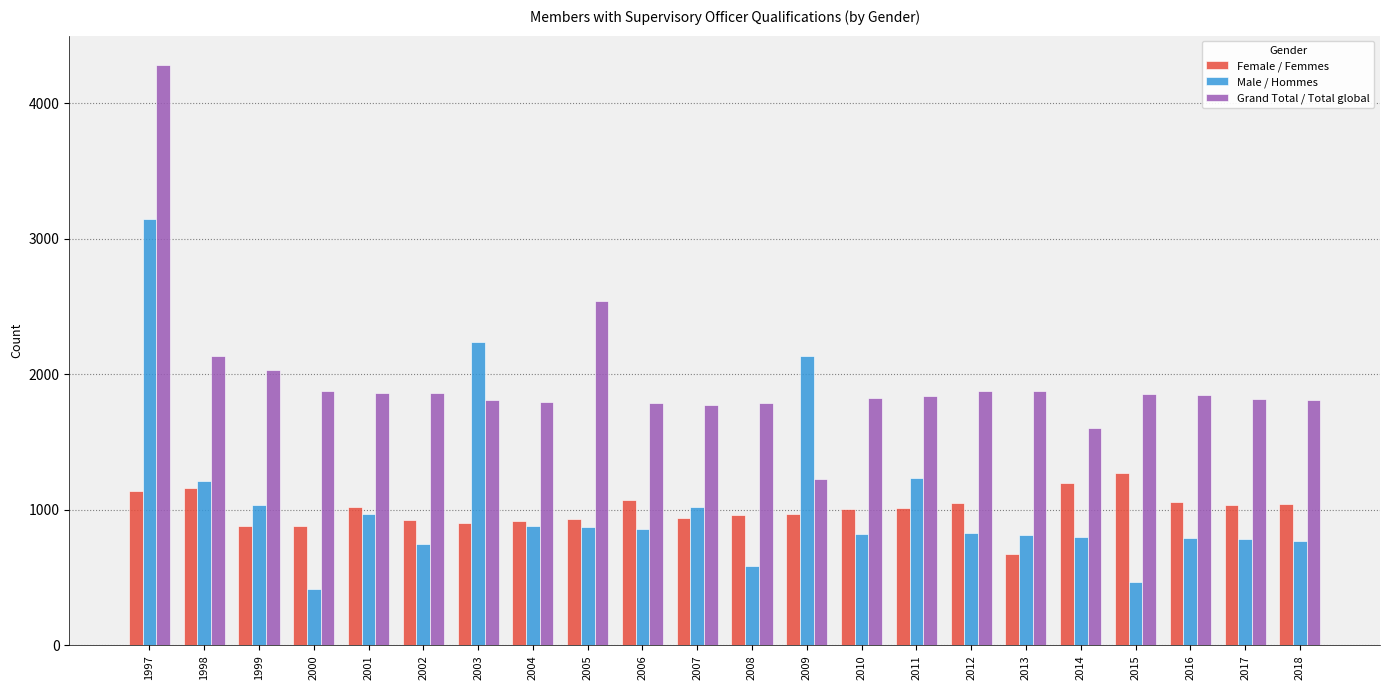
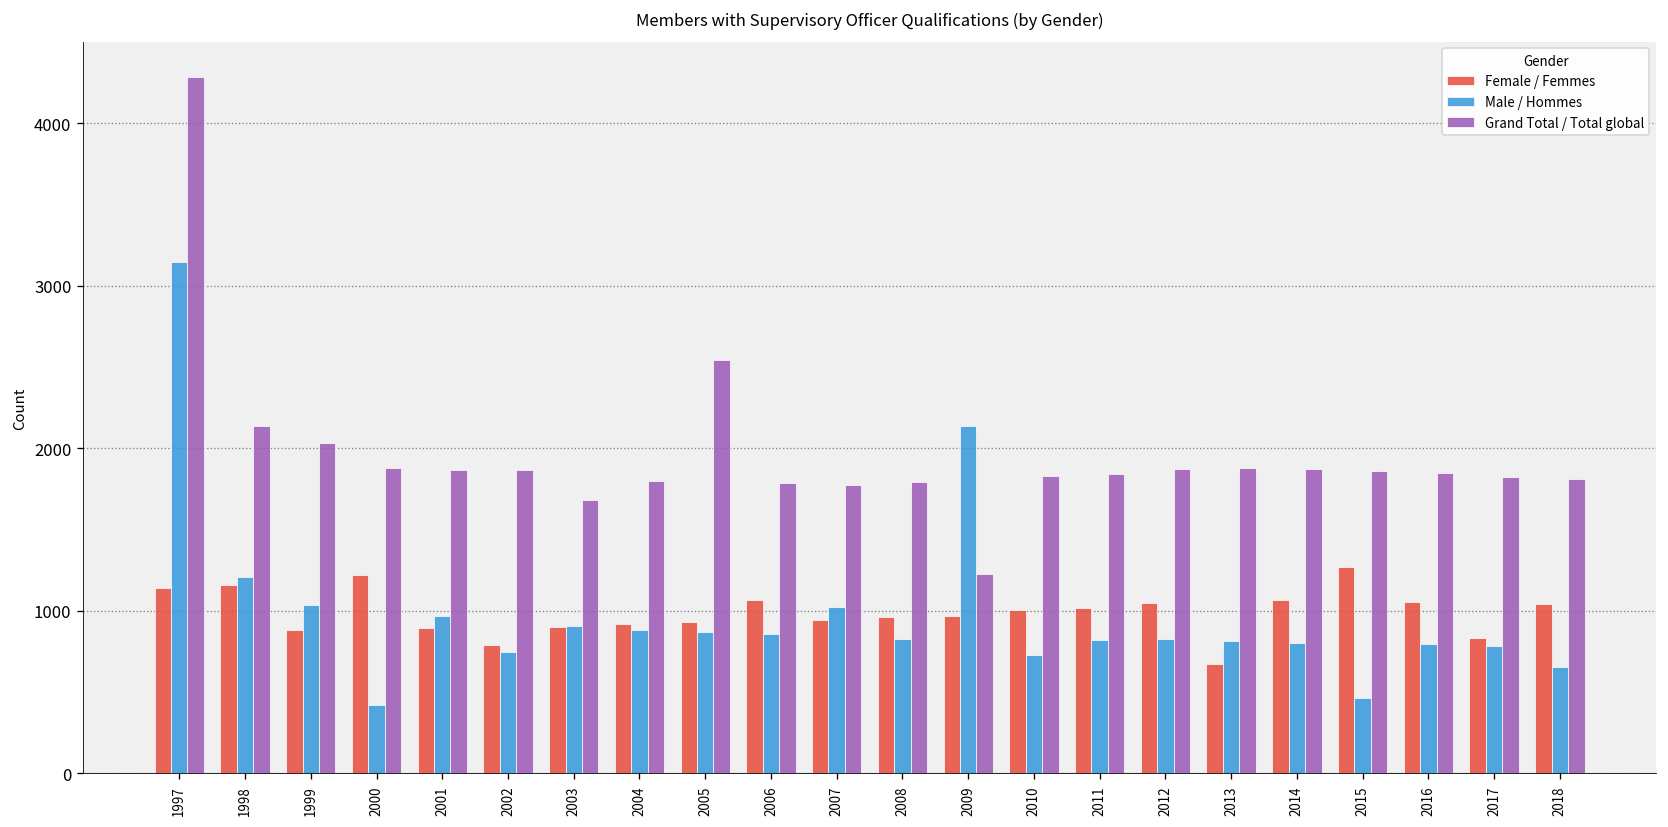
  {
    "Female / Femmes": {
      "1997": 1140,
      "1998": 1160,
      "1999": 880,
-     "2000": 880,
-     "2001": 1030,
-     "2002": 930,
+     "2000": 1220,
+     "2001": 900,
+     "2002": 790,
      "2003": 900,
      "2004": 920,
      "2005": 930,
      "2006": 1070,
      "2007": 940,
      "2008": 960,
      "2009": 970,
      "2010": 1010,
      "2011": 1020,
      "2012": 1050,
      "2013": 670,
-     "2014": 1200,
+     "2014": 1070,
      "2015": 1270,
      "2016": 1060,
-     "2017": 1040,
+     "2017": 830,
      "2018": 1040
    },
    "Male / Hommes": {
      "1997": 3150,
      "1998": 1210,
      "1999": 1040,
      "2000": 420,
      "2001": 970,
      "2002": 750,
-     "2003": 2240,
+     "2003": 910,
      "2004": 880,
      "2005": 870,
      "2006": 860,
      "2007": 1020,
-     "2008": 590,
+     "2008": 830,
      "2009": 2140,
-     "2010": 820,
-     "2011": 1230,
+     "2010": 730,
+     "2011": 820,
      "2012": 830,
      "2013": 820,
      "2014": 800,
      "2015": 470,
      "2016": 790,
      "2017": 790,
-     "2018": 770
+     "2018": 660
    },
    "Grand Total / Total global": {
      "1997": 4290,
      "1998": 2140,
      "1999": 2030,
      "2000": 1880,
      "2001": 1860,
      "2002": 1870,
-     "2003": 1810,
+     "2003": 1680,
      "2004": 1800,
      "2005": 2540,
      "2006": 1790,
      "2007": 1780,
      "2008": 1790,
      "2009": 1230,
      "2010": 1830,
      "2011": 1840,
      "2012": 1880,
      "2013": 1880,
-     "2014": 1610,
+     "2014": 1870,
      "2015": 1860,
      "2016": 1850,
      "2017": 1820,
      "2018": 1810
    }
  }
